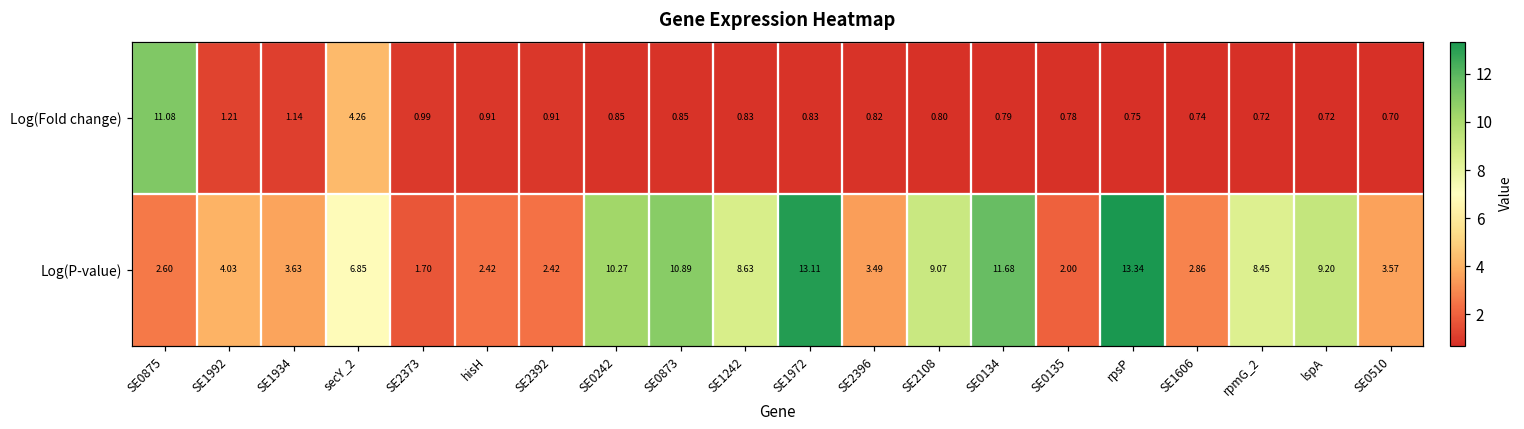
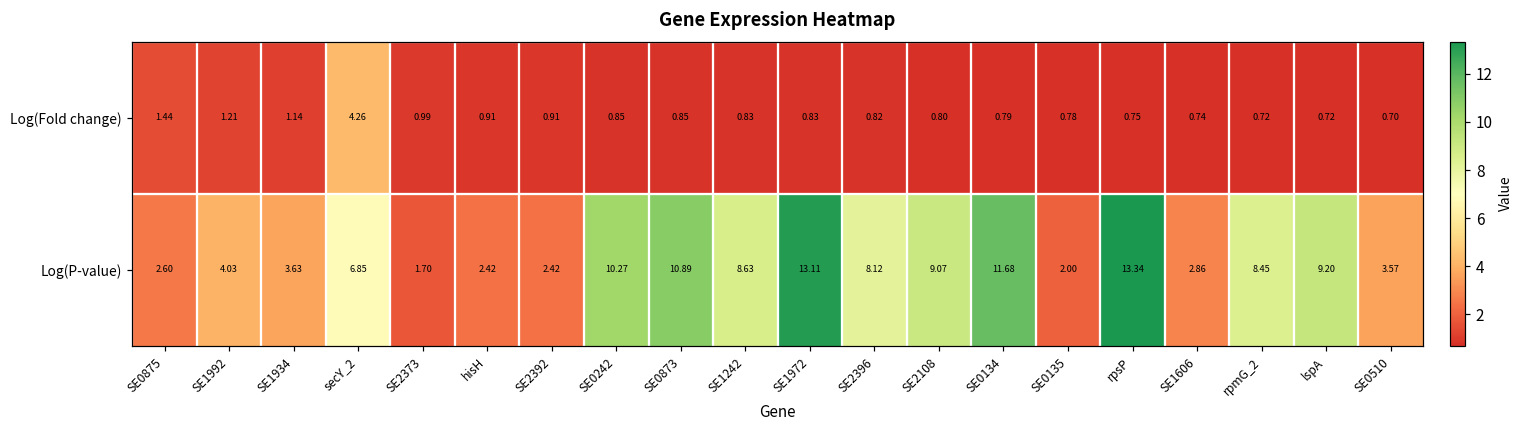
  {
    "Log(Fold change)": {
-     "SE0875": 11.08,
+     "SE0875": 1.44,
      "SE1992": 1.21,
      "SE1934": 1.14,
      "secY_2": 4.26,
      "SE2373": 0.99,
      "hisH": 0.91,
      "SE2392": 0.91,
      "SE0242": 0.85,
      "SE0873": 0.85,
      "SE1242": 0.83,
      "SE1972": 0.83,
      "SE2396": 0.82,
      "SE2108": 0.80,
      "SE0134": 0.79,
      "SE0135": 0.78,
      "rpsP": 0.75,
      "SE1606": 0.74,
      "rpmG_2": 0.72,
      "lspA": 0.72,
      "SE0510": 0.70
    },
    "Log(P-value)": {
      "SE0875": 2.60,
      "SE1992": 4.03,
      "SE1934": 3.63,
      "secY_2": 6.85,
      "SE2373": 1.70,
      "hisH": 2.42,
      "SE2392": 2.42,
      "SE0242": 10.27,
      "SE0873": 10.89,
      "SE1242": 8.63,
      "SE1972": 13.11,
-     "SE2396": 3.49,
+     "SE2396": 8.12,
      "SE2108": 9.07,
      "SE0134": 11.68,
      "SE0135": 2.00,
      "rpsP": 13.34,
      "SE1606": 2.86,
      "rpmG_2": 8.45,
      "lspA": 9.20,
      "SE0510": 3.57
    }
  }
